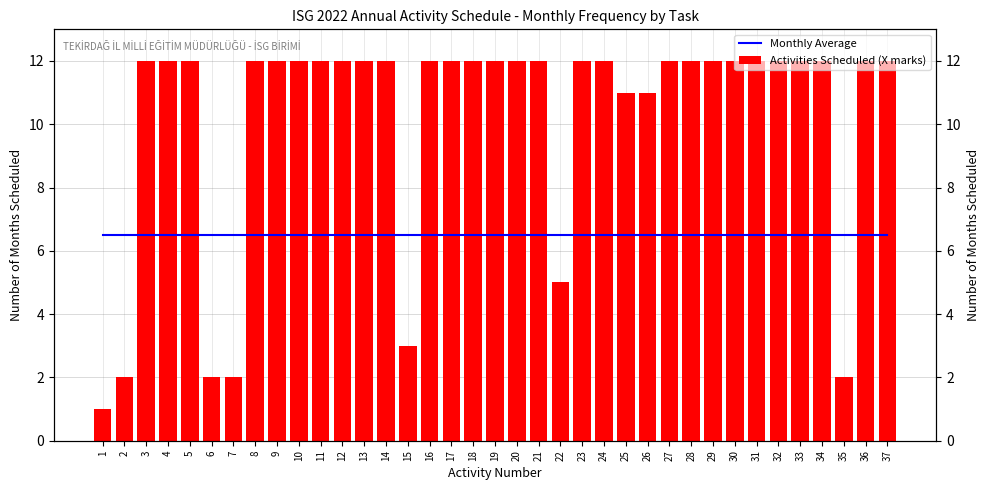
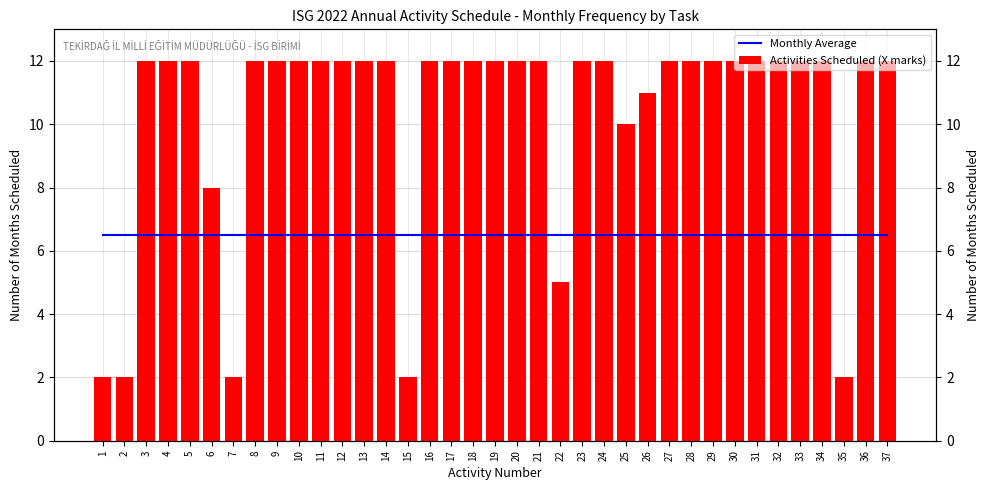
  {
    "Activities Scheduled (X marks)": {
-     "1": 1,
+     "1": 2,
      "2": 2,
      "3": 12,
      "4": 12,
      "5": 12,
-     "6": 2,
+     "6": 8,
      "7": 2,
      "8": 12,
      "9": 12,
      "10": 12,
      "11": 12,
      "12": 12,
      "13": 12,
      "14": 12,
-     "15": 3,
+     "15": 2,
      "16": 12,
      "17": 12,
      "18": 12,
      "19": 12,
      "20": 12,
      "21": 12,
      "22": 5,
      "23": 12,
      "24": 12,
-     "25": 11,
+     "25": 10,
      "26": 11,
      "27": 12,
      "28": 12,
      "29": 12,
      "35": 2
    },
    "Monthly Average": {
      "1": 6.5,
      "2": 6.5,
      "3": 6.5,
      "4": 6.5,
      "5": 6.5,
      "6": 6.5,
      "7": 6.5,
      "8": 6.5,
      "9": 6.5,
      "10": 6.5,
      "11": 6.5,
      "12": 6.5,
      "13": 6.5,
      "14": 6.5,
      "15": 6.5,
      "16": 6.5,
      "17": 6.5,
      "18": 6.5,
      "19": 6.5,
      "20": 6.5,
      "21": 6.5,
      "22": 6.5,
      "23": 6.5,
      "24": 6.5,
      "25": 6.5,
      "26": 6.5,
      "27": 6.5,
      "28": 6.5,
      "29": 6.5,
      "30": 6.5,
      "31": 6.5,
      "32": 6.5,
      "33": 6.5,
      "34": 6.5,
      "35": 6.5,
      "36": 6.5,
      "37": 6.5
    }
  }
